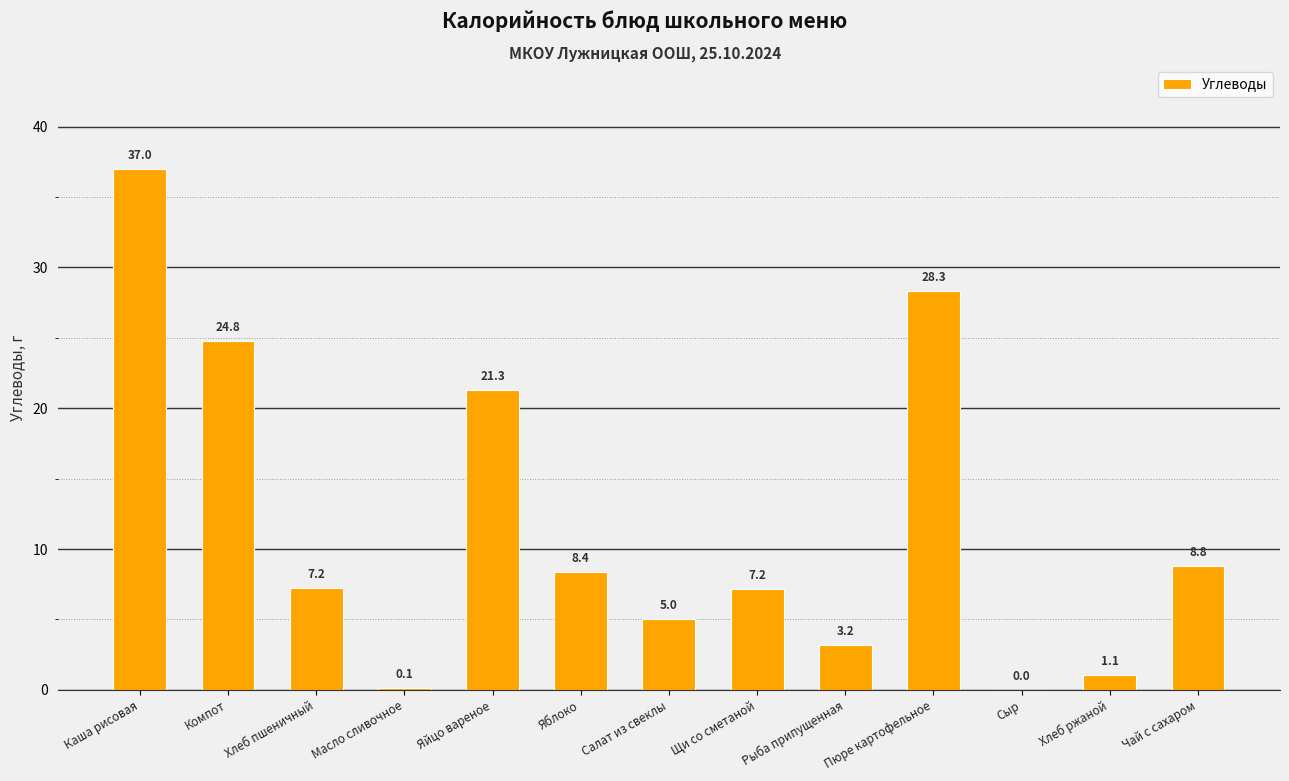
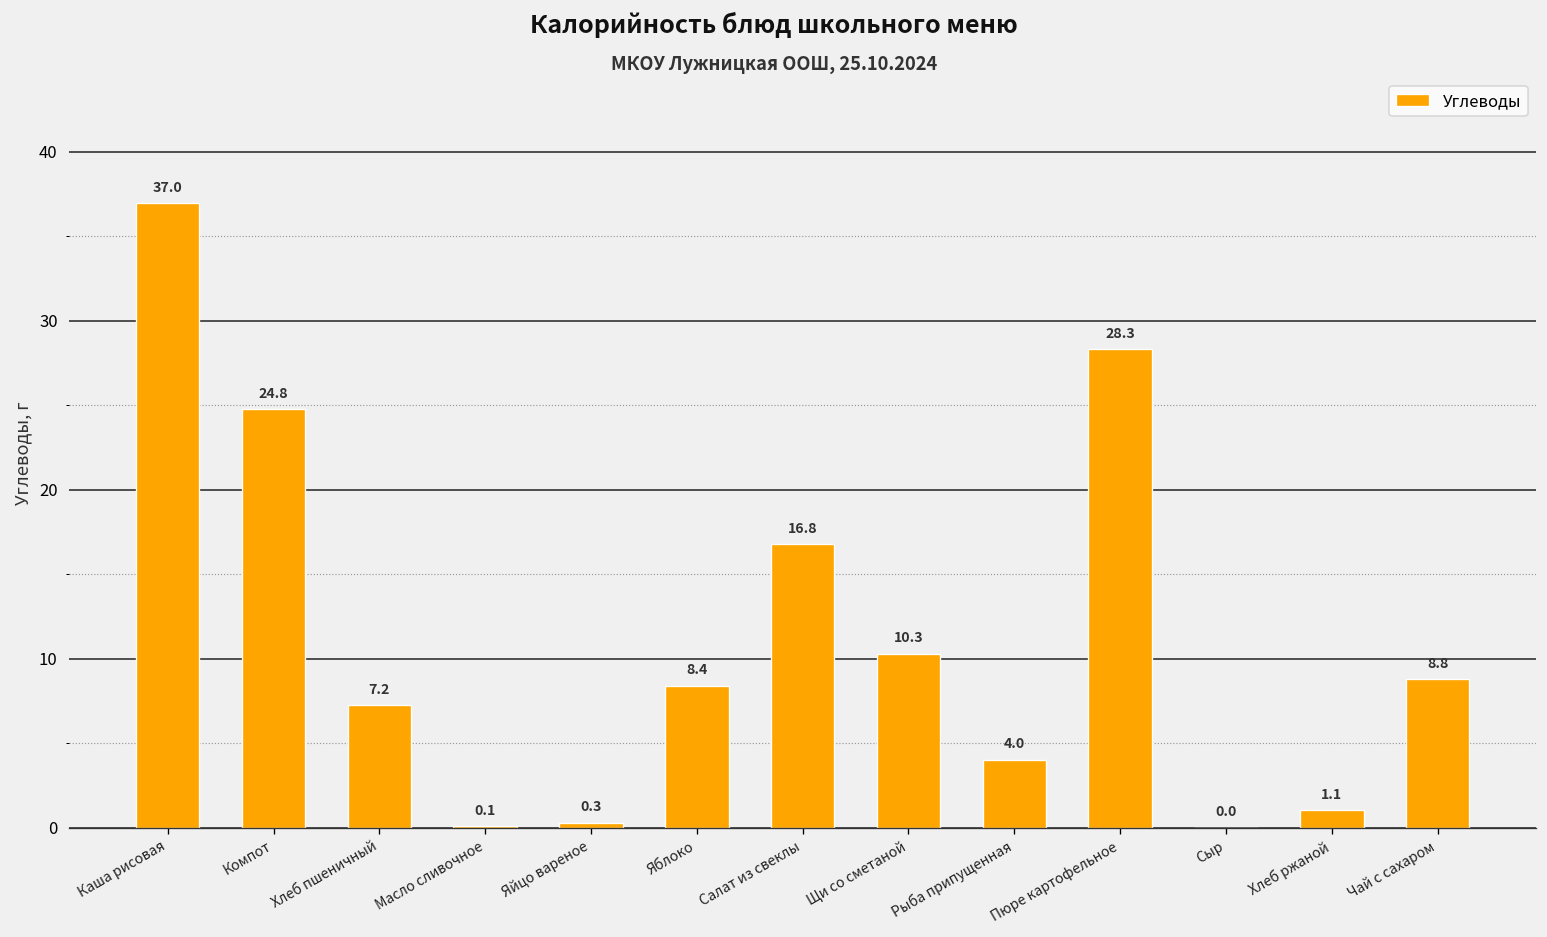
  {
    "Каша рисовая": 37.0,
    "Компот": 24.8,
    "Хлеб пшеничный": 7.2,
    "Масло сливочное": 0.1,
-   "Яйцо вареное": 21.3,
+   "Яйцо вареное": 0.3,
    "Яблоко": 8.4,
-   "Салат из свеклы": 5.0,
-   "Щи со сметаной": 7.2,
-   "Рыба припущенная": 3.2,
+   "Салат из свеклы": 16.8,
+   "Щи со сметаной": 10.3,
+   "Рыба припущенная": 4.0,
    "Пюре картофельное": 28.3,
    "Сыр": 0.0,
    "Хлеб ржаной": 1.1,
    "Чай с сахаром": 8.8
  }
